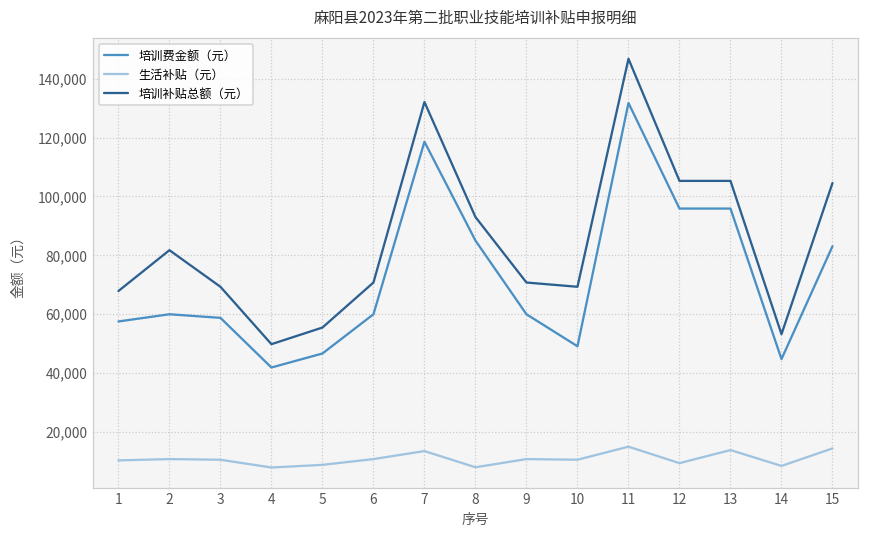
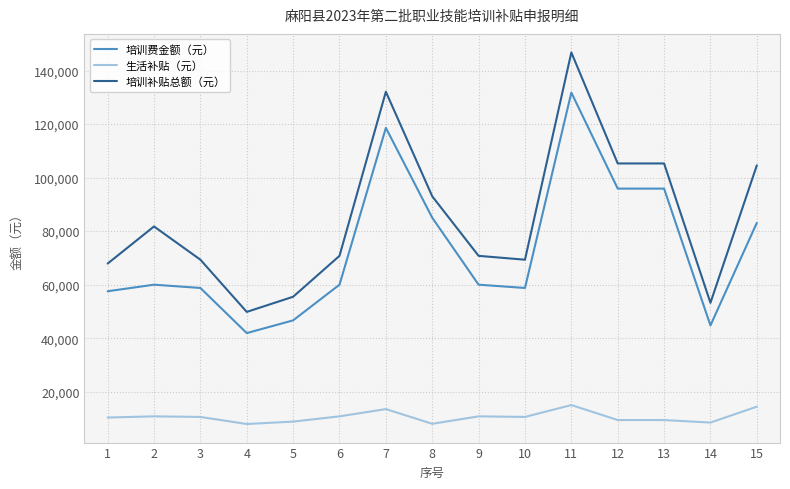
  {
    "培训费金额（元）": {
      "1": "58,000",
      "2": "60,000",
      "3": "59,000",
      "4": "42,000",
      "5": "47,000",
      "6": "60,000",
      "7": "119,000",
      "8": "85,000",
      "9": "60,000",
-     "10": "49,000",
+     "10": "59,000",
      "11": "132,000",
      "12": "96,000",
      "13": "96,000",
      "14": "45,000",
      "15": "83,000"
    },
    "生活补贴（元）": {
      "1": "10,000",
      "2": "11,000",
      "3": "11,000",
      "4": "8,000",
      "5": "9,000",
      "6": "11,000",
      "7": "14,000",
      "8": "8,000",
      "9": "11,000",
      "10": "11,000",
      "11": "15,000",
      "12": "9,000",
-     "13": "14,000",
+     "13": "9,000",
      "14": "8,000",
      "15": "14,000"
    },
    "培训补贴总额（元）": {
      "1": "68,000",
      "2": "82,000",
      "3": "69,000",
      "4": "50,000",
      "5": "55,000",
      "6": "71,000",
      "7": "132,000",
      "8": "93,000",
      "9": "71,000",
      "10": "69,000",
      "11": "147,000",
      "12": "105,000",
      "13": "105,000",
      "14": "53,000",
      "15": "105,000"
    }
  }
